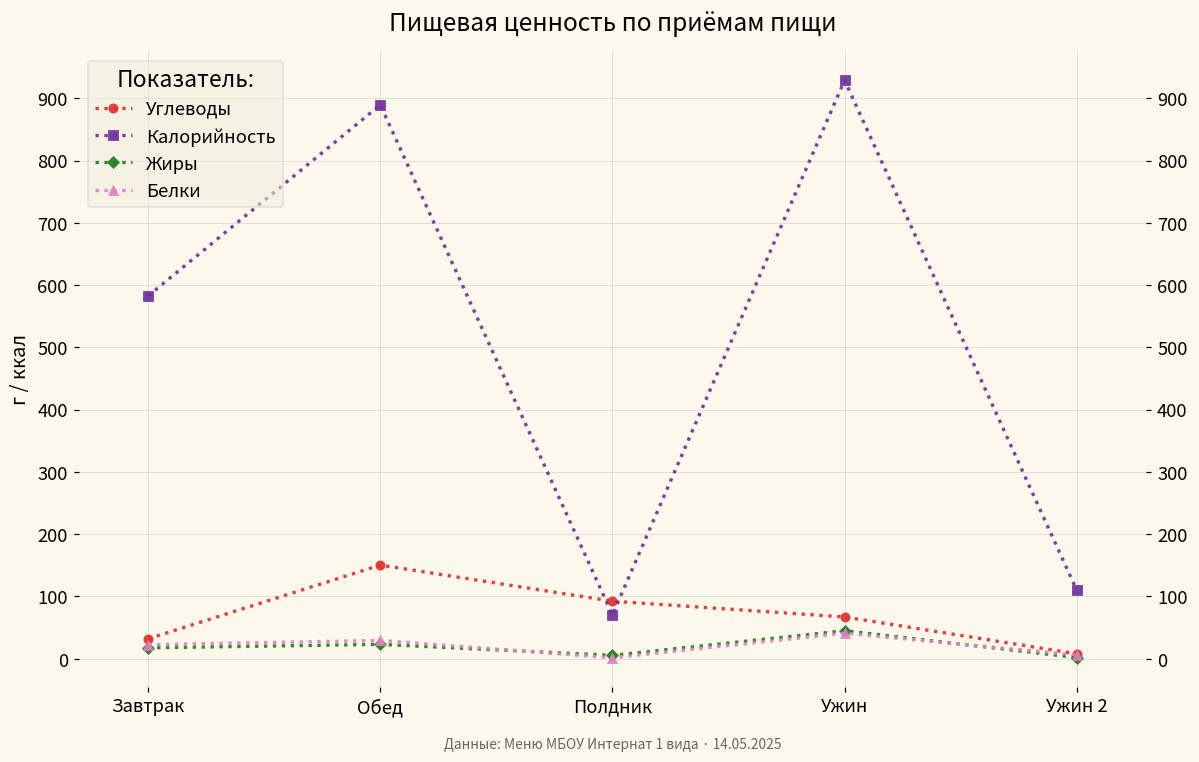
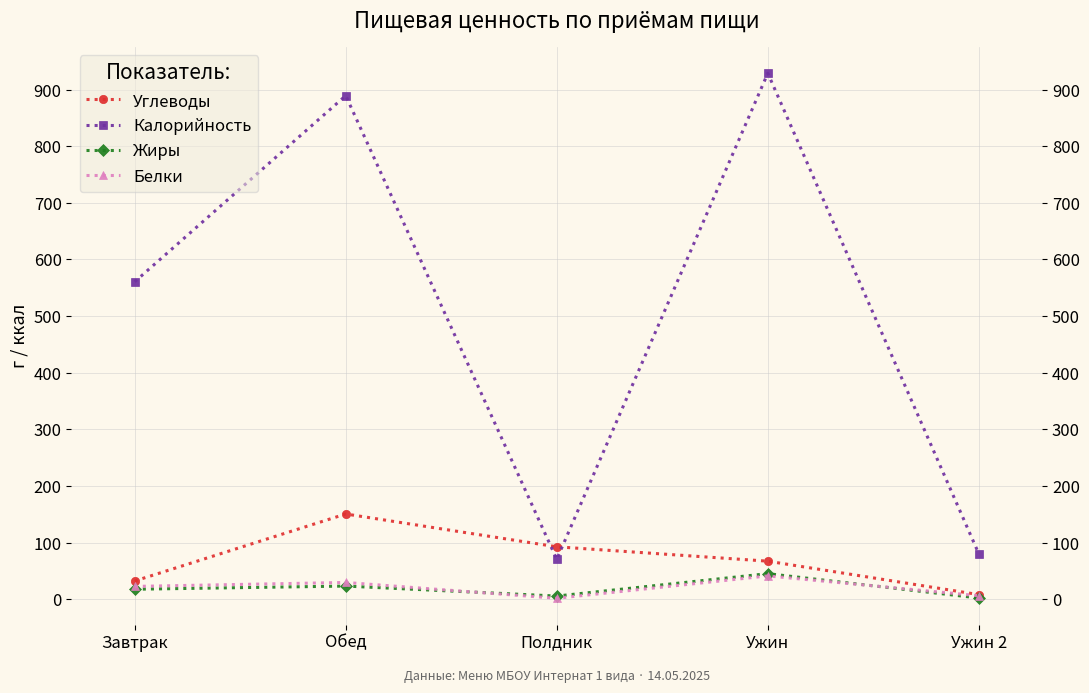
  {
    "Углеводы": {
      "Завтрак": 30,
      "Обед": 150,
      "Полдник": 90,
      "Ужин": 70
    },
    "Калорийность": {
-     "Завтрак": 580,
+     "Завтрак": 560,
      "Обед": 890,
      "Полдник": 70,
      "Ужин": 930,
-     "Ужин 2": 110
+     "Ужин 2": 80
    },
    "Жиры": {
      "Завтрак": 20,
      "Обед": 20
    },
    "Белки": {
      "Завтрак": 20,
      "Обед": 30
    }
  }
